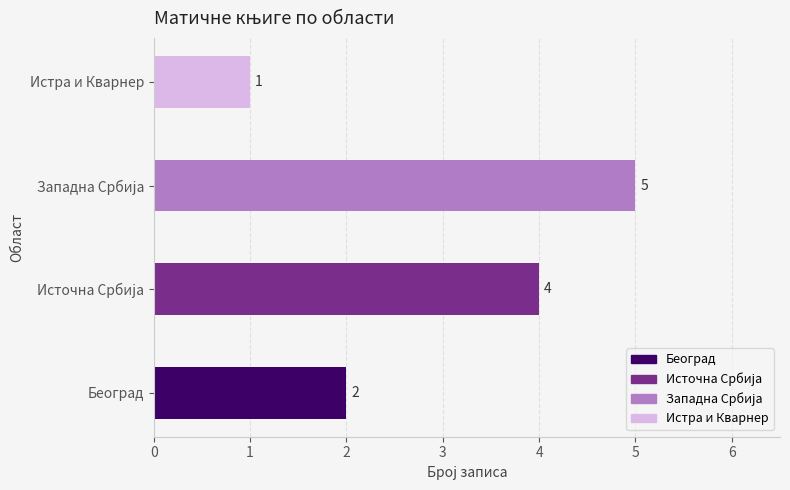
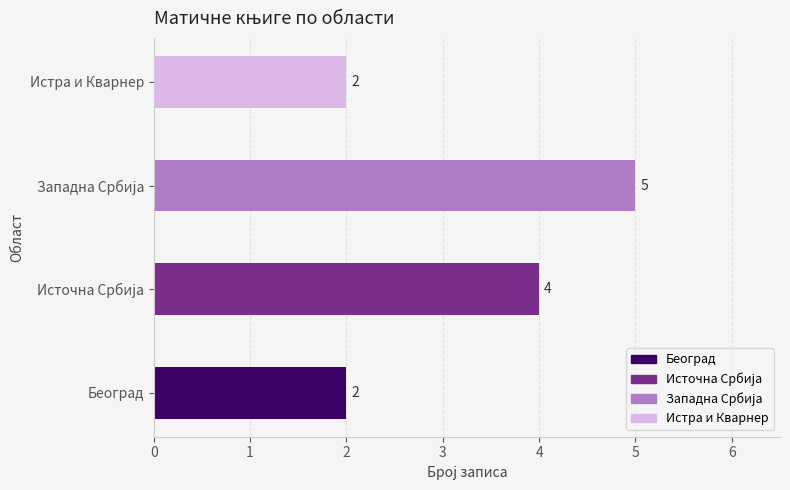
  {
-   "Истра и Кварнер": 1,
+   "Истра и Кварнер": 2,
    "Западна Србија": 5,
    "Источна Србија": 4,
    "Београд": 2
  }
